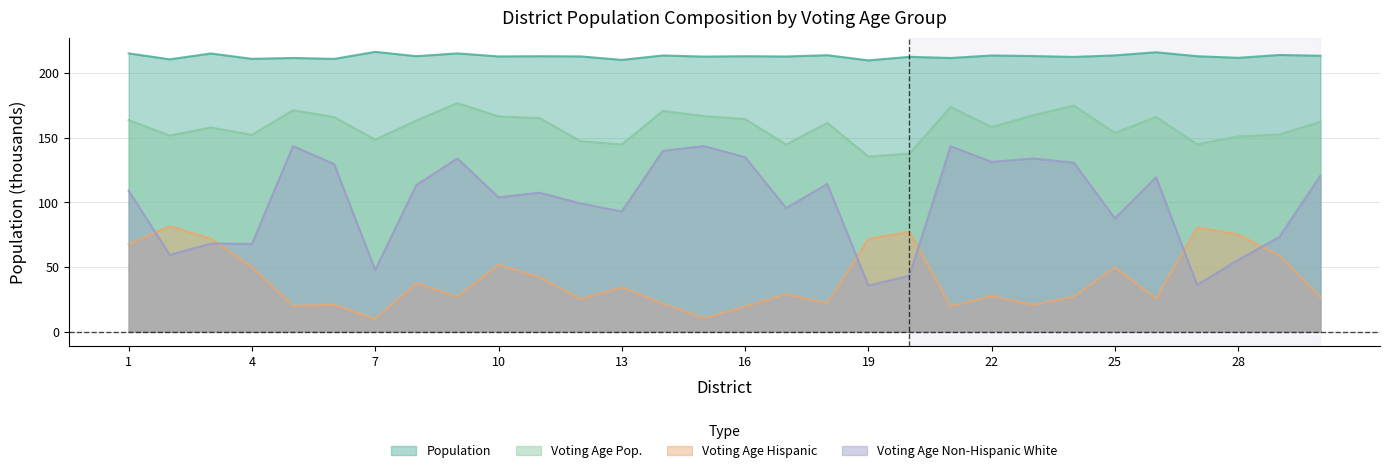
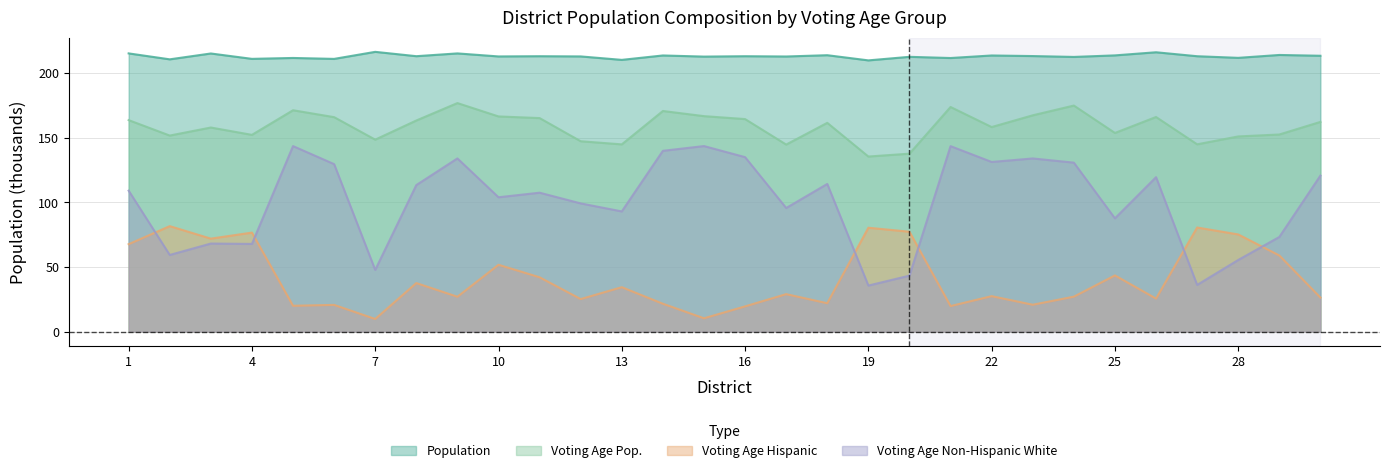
  {
    "Voting Age Hispanic": {
      "1": 68,
-     "4": 50,
+     "4": 77,
      "7": 10,
      "10": 52,
      "13": 34,
      "16": 20,
-     "19": 72,
+     "19": 80,
      "22": 28,
-     "25": 50,
+     "25": 44,
      "28": 75
    }
  }
